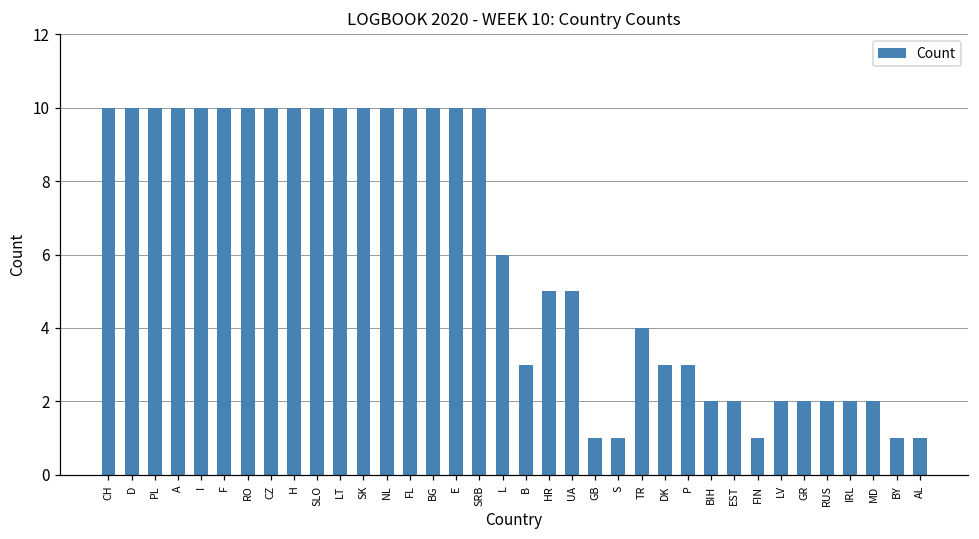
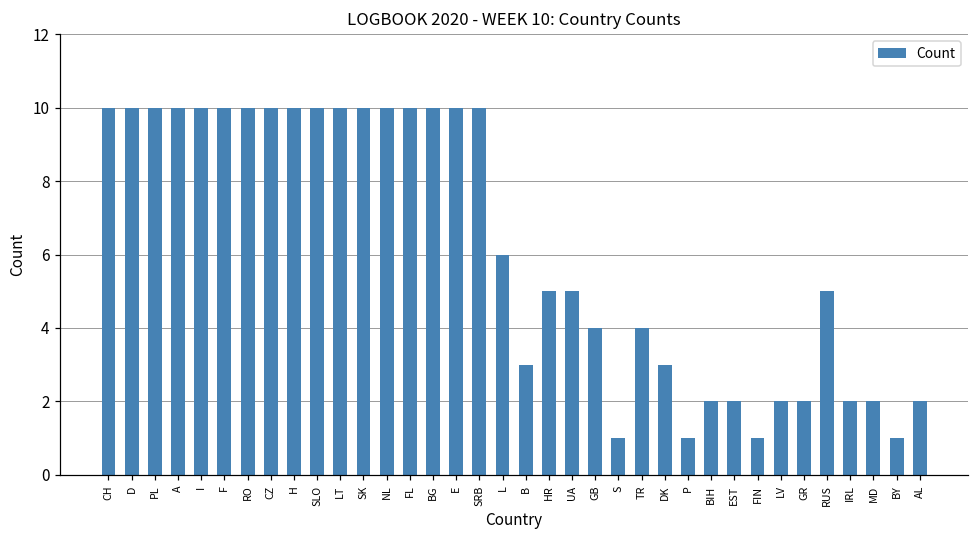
  {
    "CH": 10,
    "D": 10,
    "PL": 10,
    "A": 10,
    "I": 10,
    "F": 10,
    "RO": 10,
    "CZ": 10,
    "H": 10,
    "SLO": 10,
    "LT": 10,
    "SK": 10,
    "NL": 10,
    "FL": 10,
    "BG": 10,
    "E": 10,
    "SRB": 10,
    "L": 6,
    "B": 3,
    "HR": 5,
    "UA": 5,
-   "GB": 1,
+   "GB": 4,
    "S": 1,
    "TR": 4,
    "DK": 3,
-   "P": 3,
+   "P": 1,
    "BIH": 2,
    "EST": 2,
    "FIN": 1,
    "LV": 2,
    "GR": 2,
-   "RUS": 2,
+   "RUS": 5,
    "IRL": 2,
    "MD": 2,
    "BY": 1,
-   "AL": 1
+   "AL": 2
  }
